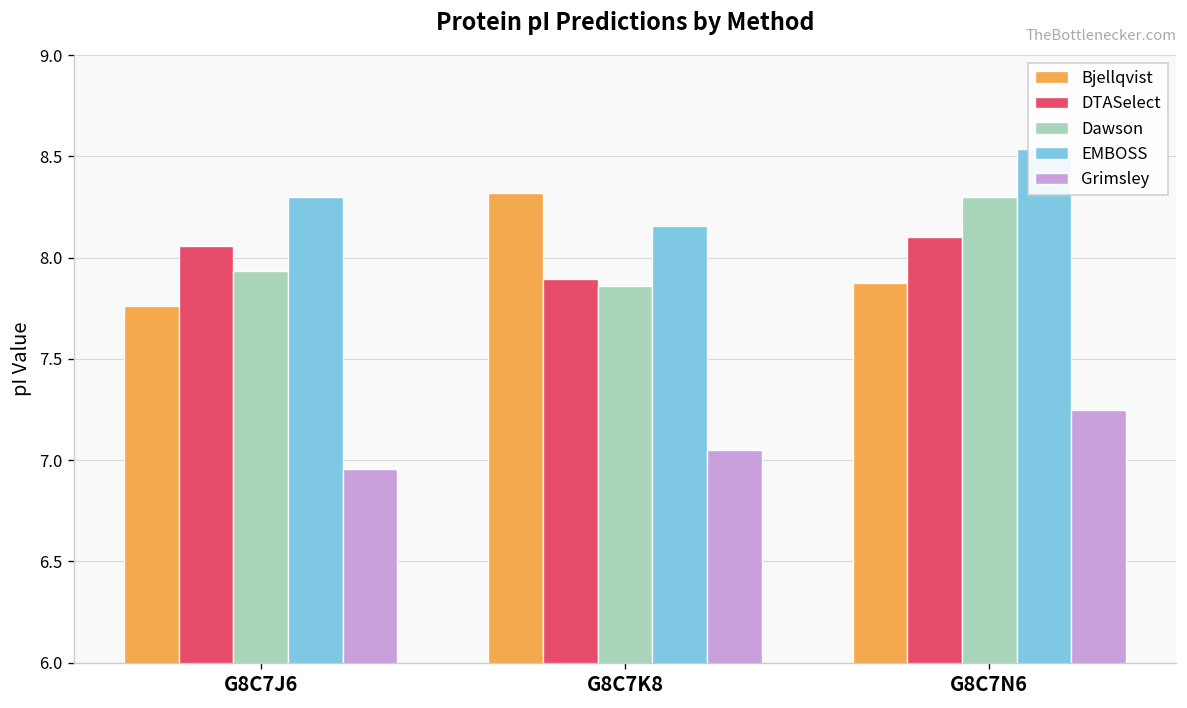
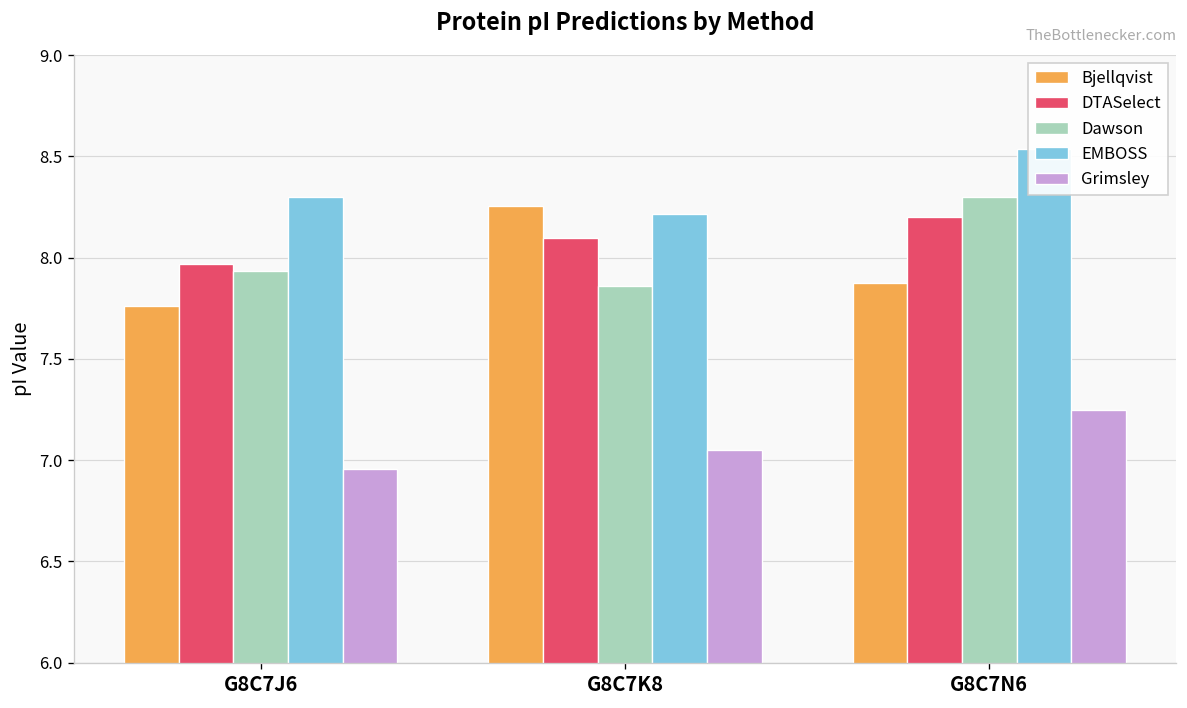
  {
    "Bjellqvist": {
      "G8C7J6": 7.76,
-     "G8C7K8": 8.32,
+     "G8C7K8": 8.26,
      "G8C7N6": 7.88
    },
    "DTASelect": {
-     "G8C7J6": 8.06,
-     "G8C7K8": 7.89,
-     "G8C7N6": 8.1
+     "G8C7J6": 7.97,
+     "G8C7K8": 8.10,
+     "G8C7N6": 8.2
    },
    "Dawson": {
      "G8C7J6": 7.94,
      "G8C7K8": 7.86,
      "G8C7N6": 8.30
    },
    "EMBOSS": {
      "G8C7J6": 8.30,
-     "G8C7K8": 8.15
+     "G8C7K8": 8.21
    },
    "Grimsley": {
      "G8C7J6": 6.96,
      "G8C7K8": 7.05,
      "G8C7N6": 7.25
    }
  }
